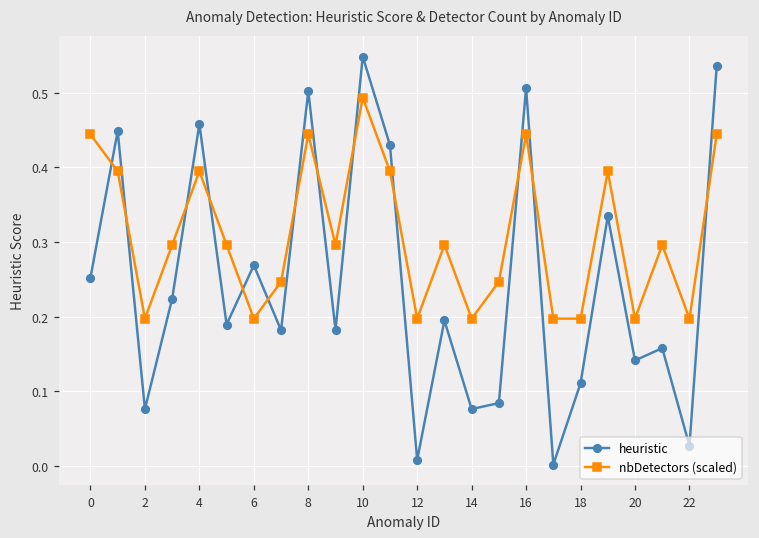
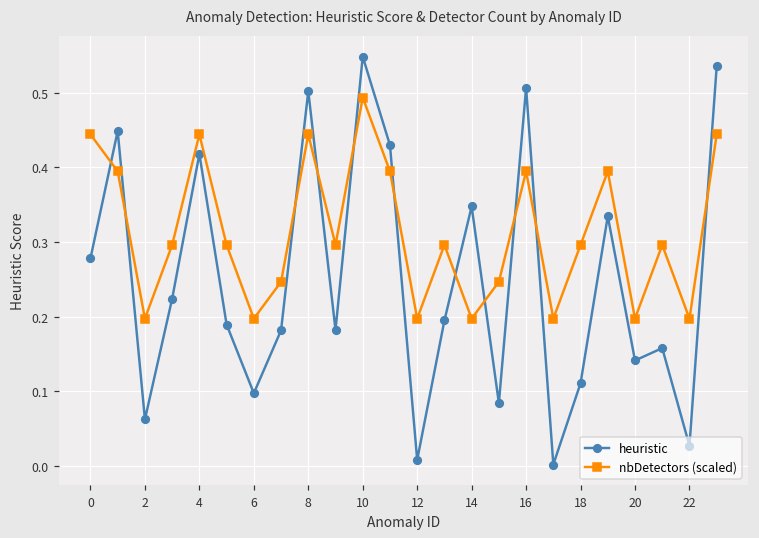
  {
    "heuristic": {
-     "0": 0.25,
-     "2": 0.08,
-     "4": 0.46,
-     "6": 0.27,
+     "0": 0.28,
+     "2": 0.06,
+     "4": 0.42,
+     "6": 0.10,
      "8": 0.50,
      "10": 0.55,
      "12": 0.01,
-     "14": 0.08,
+     "14": 0.35,
      "16": 0.51,
      "18": 0.11,
      "20": 0.14
    },
    "nbDetectors (scaled)": {
      "0": 0.44,
      "2": 0.20,
-     "4": 0.39,
+     "4": 0.44,
      "6": 0.20,
      "8": 0.44,
      "10": 0.49,
      "12": 0.20,
      "14": 0.20,
-     "16": 0.44,
-     "18": 0.20,
+     "16": 0.39,
+     "18": 0.30,
      "20": 0.20,
      "22": 0.20
    }
  }
